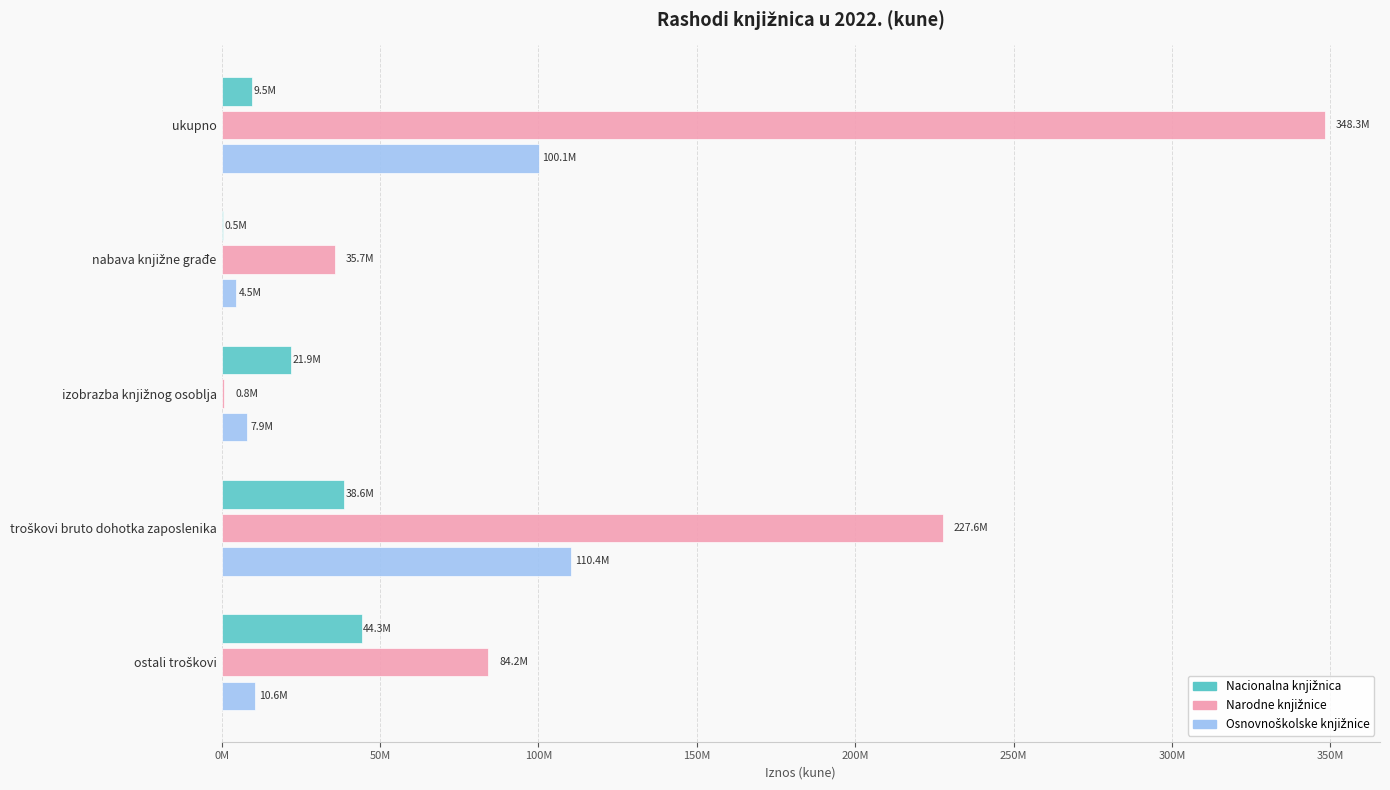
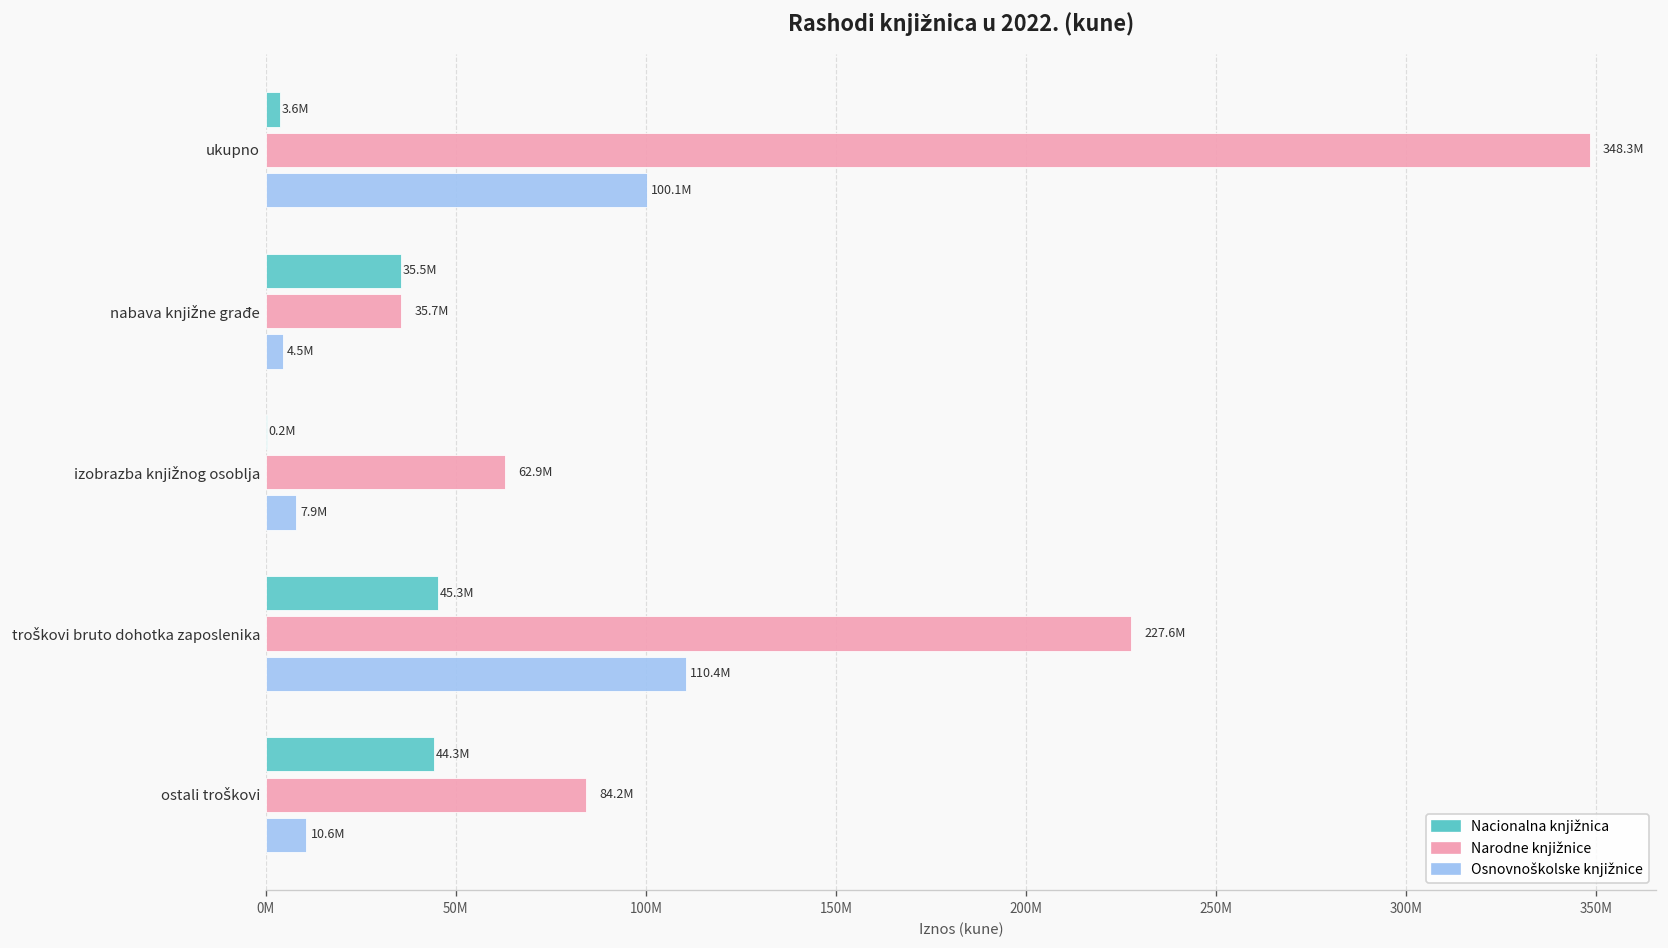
  {
    "Nacionalna knjižnica": {
-     "ukupno": "9.5M",
-     "nabava knjižne građe": "0.5M",
-     "izobrazba knjižnog osoblja": "21.9M",
-     "troškovi bruto dohotka zaposlenika": "38.6M",
+     "ukupno": "3.6M",
+     "nabava knjižne građe": "35.5M",
+     "izobrazba knjižnog osoblja": "0.2M",
+     "troškovi bruto dohotka zaposlenika": "45.3M",
      "ostali troškovi": "44.3M"
    },
    "Narodne knjižnice": {
      "ukupno": "348.3M",
      "nabava knjižne građe": "35.7M",
-     "izobrazba knjižnog osoblja": "0.8M",
+     "izobrazba knjižnog osoblja": "62.9M",
      "troškovi bruto dohotka zaposlenika": "227.6M",
      "ostali troškovi": "84.2M"
    },
    "Osnovnoškolske knjižnice": {
      "ukupno": "100.1M",
      "nabava knjižne građe": "4.5M",
      "izobrazba knjižnog osoblja": "7.9M",
      "troškovi bruto dohotka zaposlenika": "110.4M",
      "ostali troškovi": "10.6M"
    }
  }
